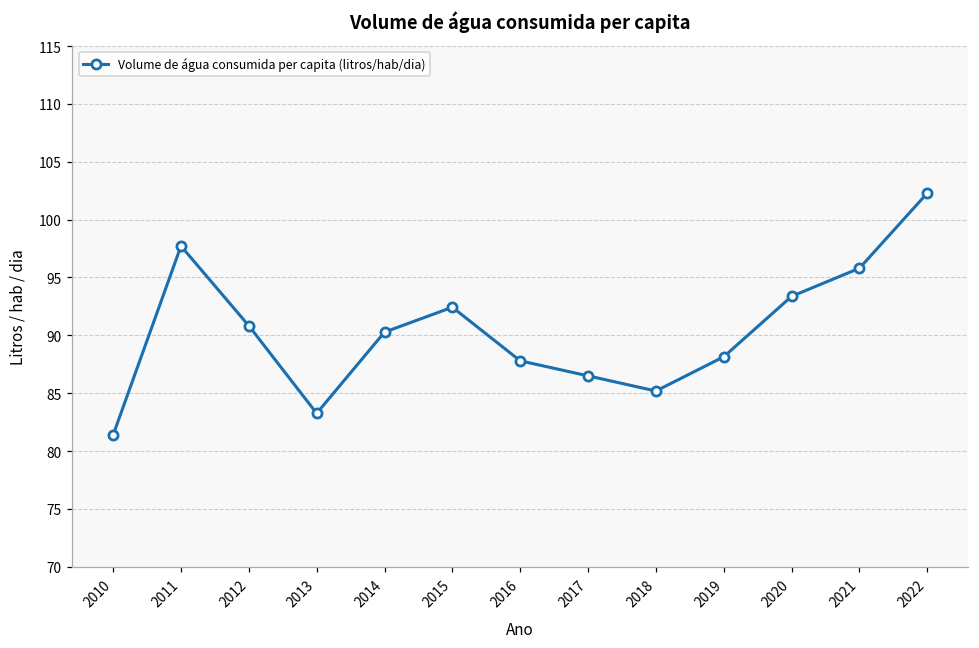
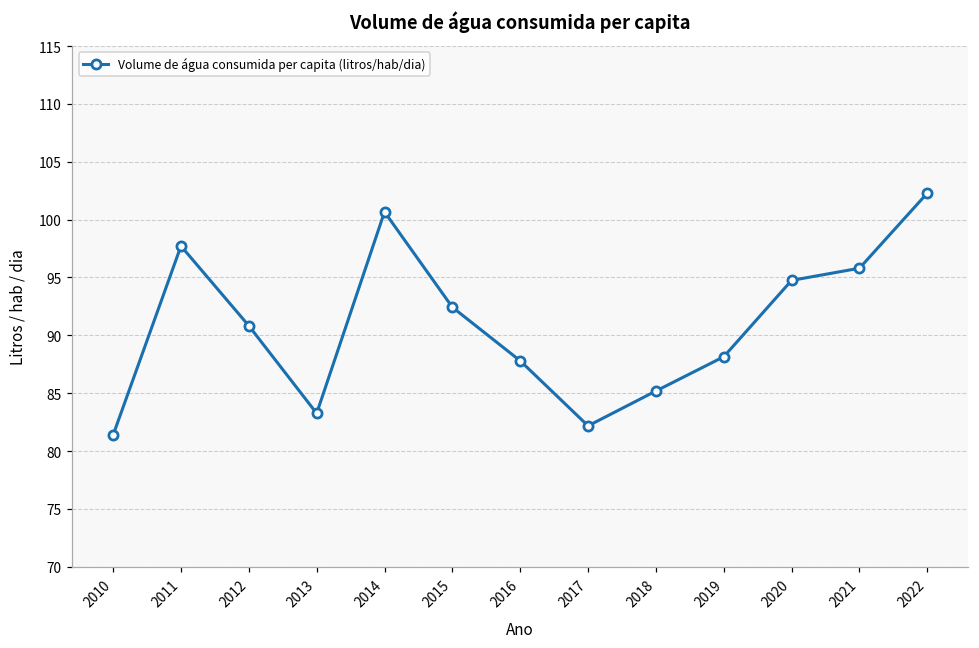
  {
    "2010": 81.4,
    "2011": 97.7,
    "2012": 90.8,
    "2013": 83.3,
-   "2014": 90.3,
+   "2014": 100.7,
    "2015": 92.4,
    "2016": 87.8,
-   "2017": 86.5,
+   "2017": 82.2,
    "2018": 85.2,
    "2019": 88.2,
-   "2020": 93.4,
+   "2020": 94.8,
    "2021": 95.8,
    "2022": 102.3
  }
